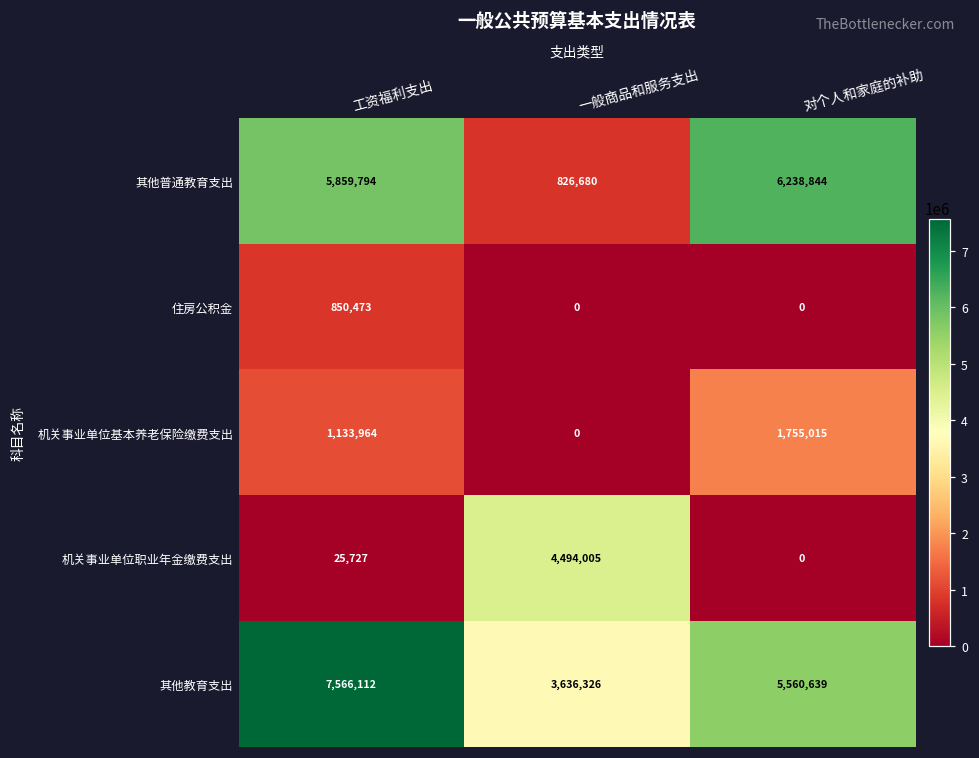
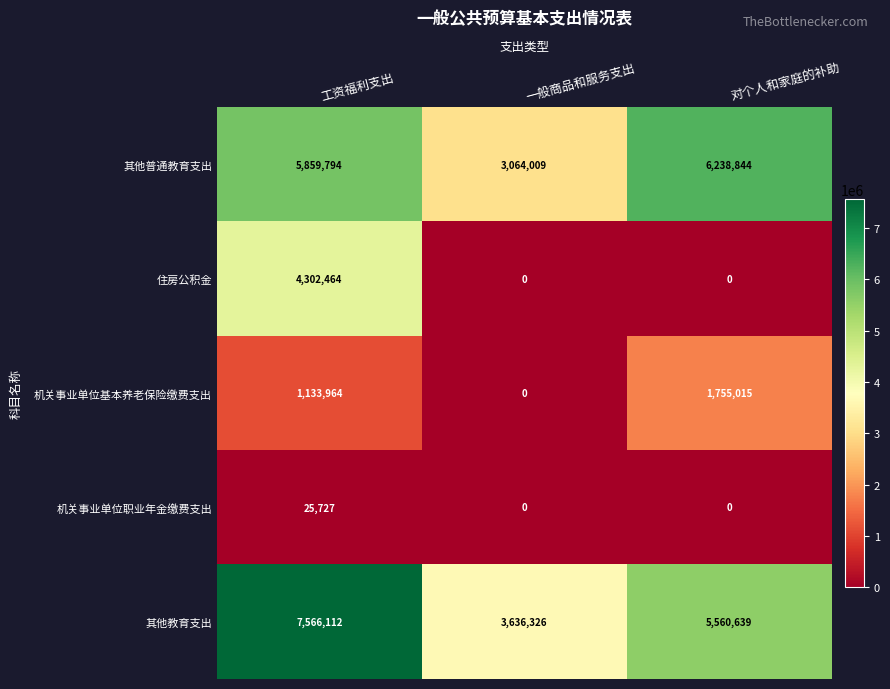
  {
    "其他普通教育支出": {
      "工资福利支出": "5,859,794",
-     "一般商品和服务支出": "826,680",
+     "一般商品和服务支出": "3,064,009",
      "对个人和家庭的补助": "6,238,844"
    },
    "住房公积金": {
-     "工资福利支出": "850,473",
+     "工资福利支出": "4,302,464",
      "一般商品和服务支出": "0",
      "对个人和家庭的补助": "0"
    },
    "机关事业单位基本养老保险缴费支出": {
      "工资福利支出": "1,133,964",
      "一般商品和服务支出": "0",
      "对个人和家庭的补助": "1,755,015"
    },
    "机关事业单位职业年金缴费支出": {
      "工资福利支出": "25,727",
-     "一般商品和服务支出": "4,494,005",
+     "一般商品和服务支出": "0",
      "对个人和家庭的补助": "0"
    },
    "其他教育支出": {
      "工资福利支出": "7,566,112",
      "一般商品和服务支出": "3,636,326",
      "对个人和家庭的补助": "5,560,639"
    }
  }
